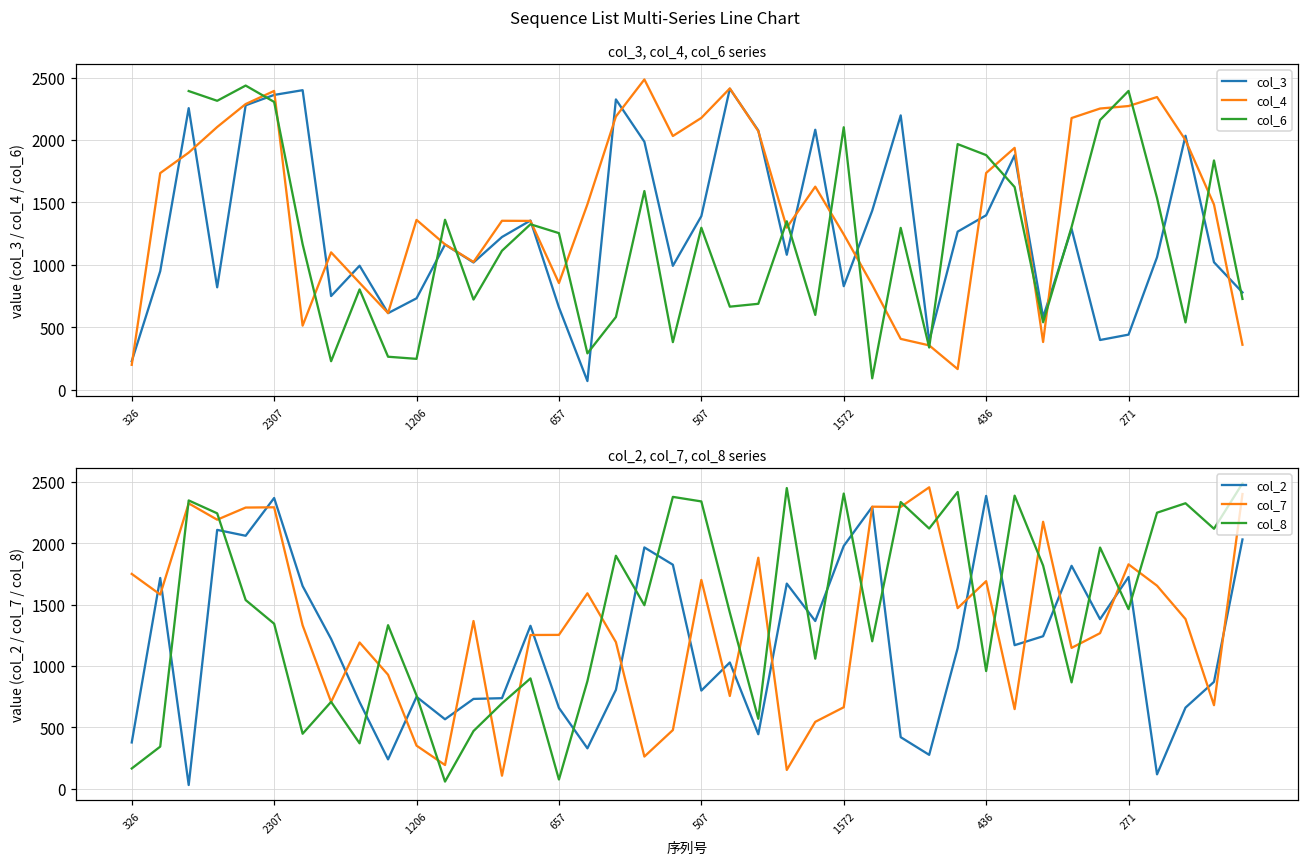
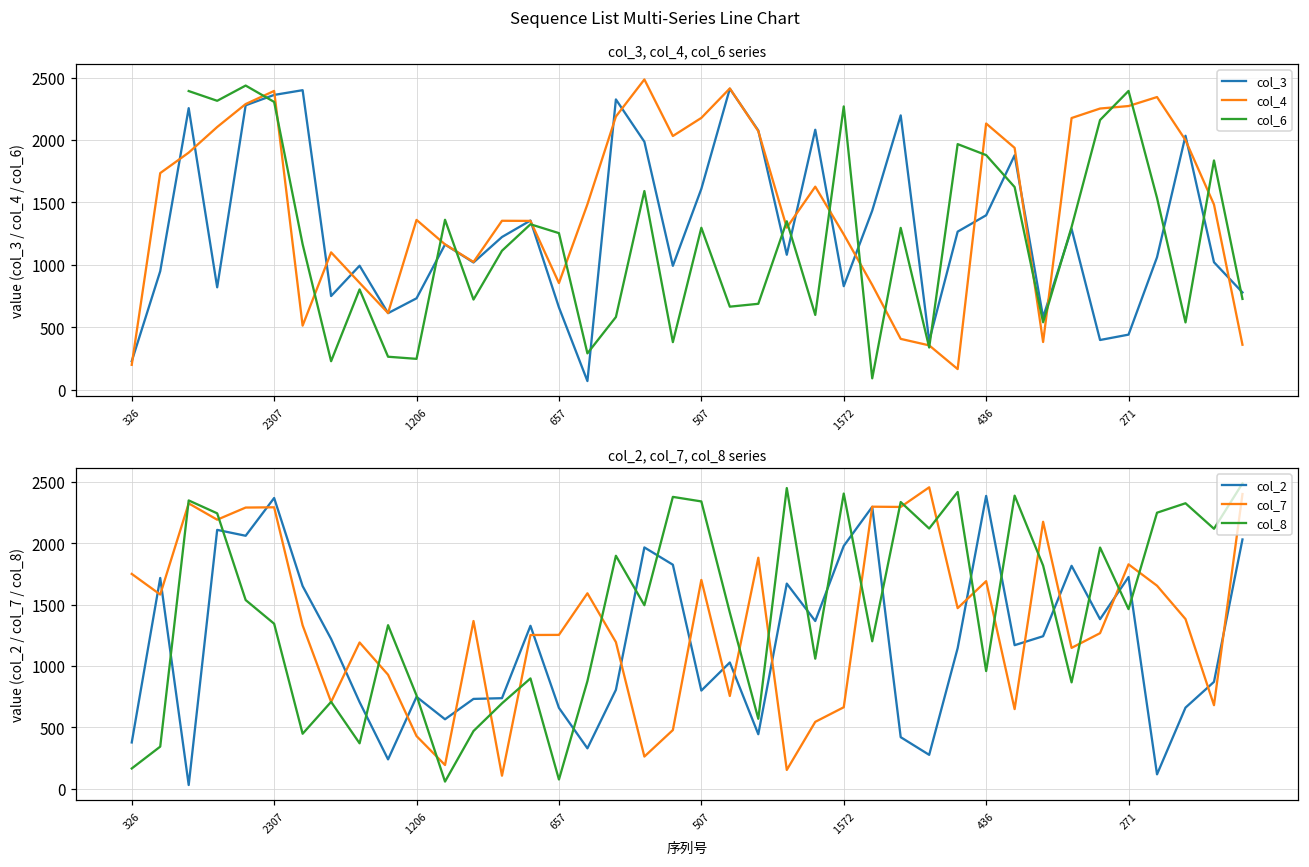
  {
    "col_3, col_4, col_6 series": {
      "col_3": {
        "326": 230,
        "2307": 2360,
        "1206": 730,
        "657": 660,
-       "507": 1390,
+       "507": 1610,
        "1572": 830,
        "436": 1400,
        "271": 440
      },
      "col_4": {
        "326": 200,
        "2307": 2390,
        "1206": 1360,
        "657": 850,
        "507": 2180,
        "1572": 1240,
-       "436": 1740,
+       "436": 2130,
        "271": 2270
      },
      "col_6": {
        "326": 1710,
        "2307": 2310,
        "1206": 250,
        "657": 1250,
        "507": 1300,
-       "1572": 2100,
+       "1572": 2270,
        "436": 1880,
        "271": 2390
      }
    },
    "col_2, col_7, col_8 series": {
      "col_2": {
        "326": 380,
        "2307": 2370,
        "657": 660,
        "507": 800,
        "1572": 1980,
        "436": 2390,
        "271": 1730
      },
      "col_7": {
        "326": 1750,
        "2307": 2290,
-       "1206": 350,
+       "1206": 430,
        "657": 1250,
        "507": 1700,
        "1572": 660,
        "436": 1690,
        "271": 1830
      },
      "col_8": {
        "326": 160,
        "2307": 1340,
        "657": 70,
        "507": 2340,
        "1572": 2410,
        "436": 960,
        "271": 1460
      }
    }
  }
